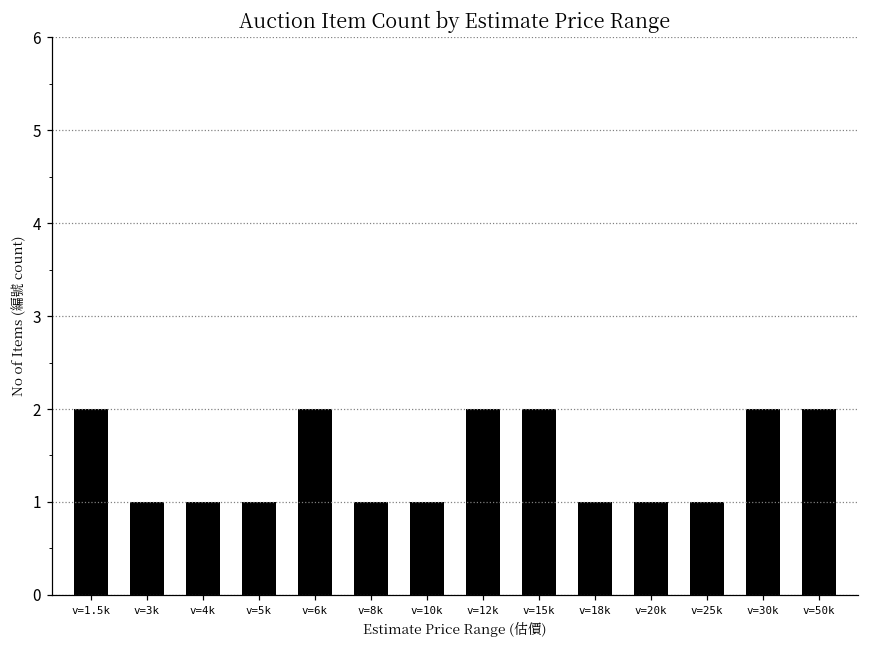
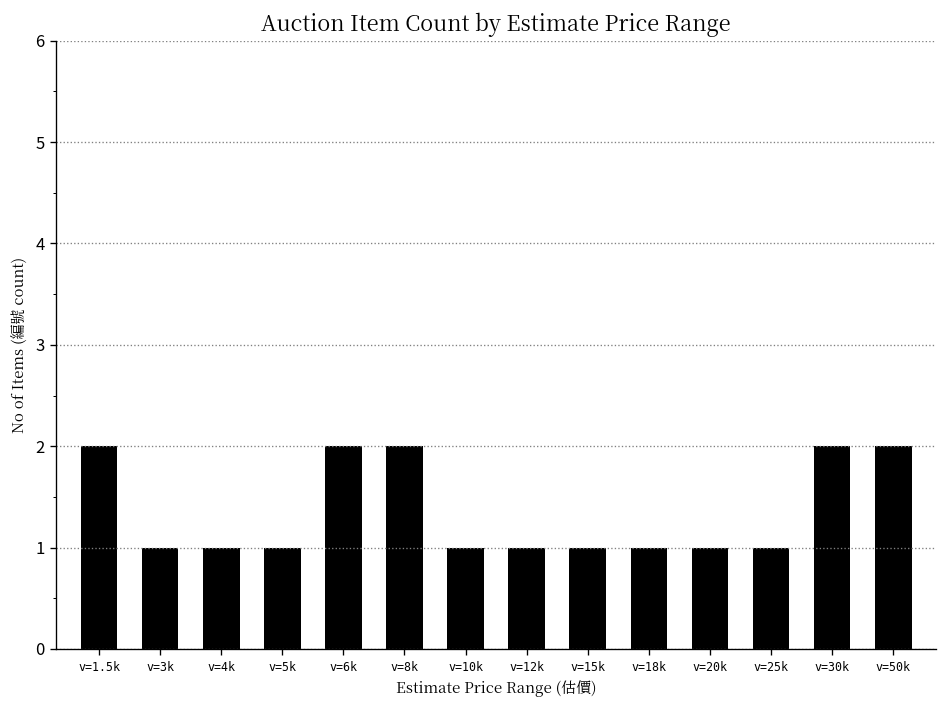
  {
    "v=1.5k": 2,
    "v=3k": 1,
    "v=4k": 1,
    "v=5k": 1,
    "v=6k": 2,
-   "v=8k": 1,
+   "v=8k": 2,
    "v=10k": 1,
-   "v=12k": 2,
-   "v=15k": 2,
+   "v=12k": 1,
+   "v=15k": 1,
    "v=18k": 1,
    "v=20k": 1,
    "v=25k": 1,
    "v=30k": 2,
    "v=50k": 2
  }
